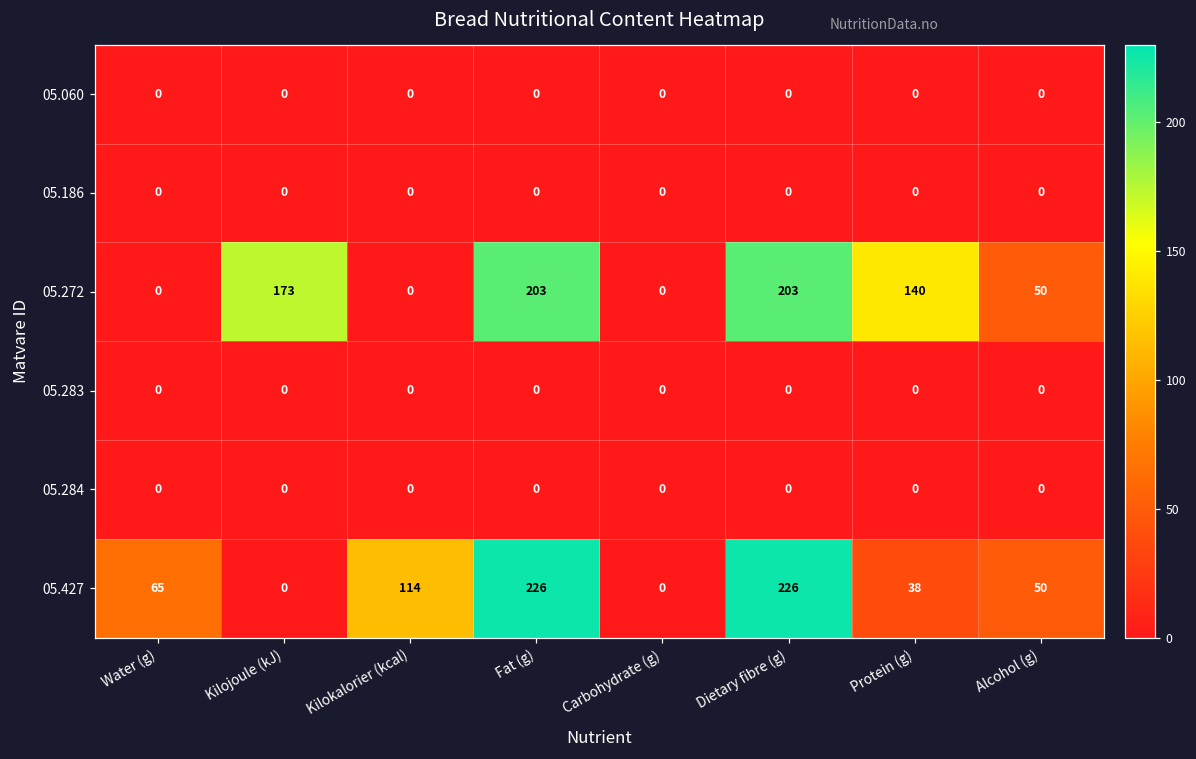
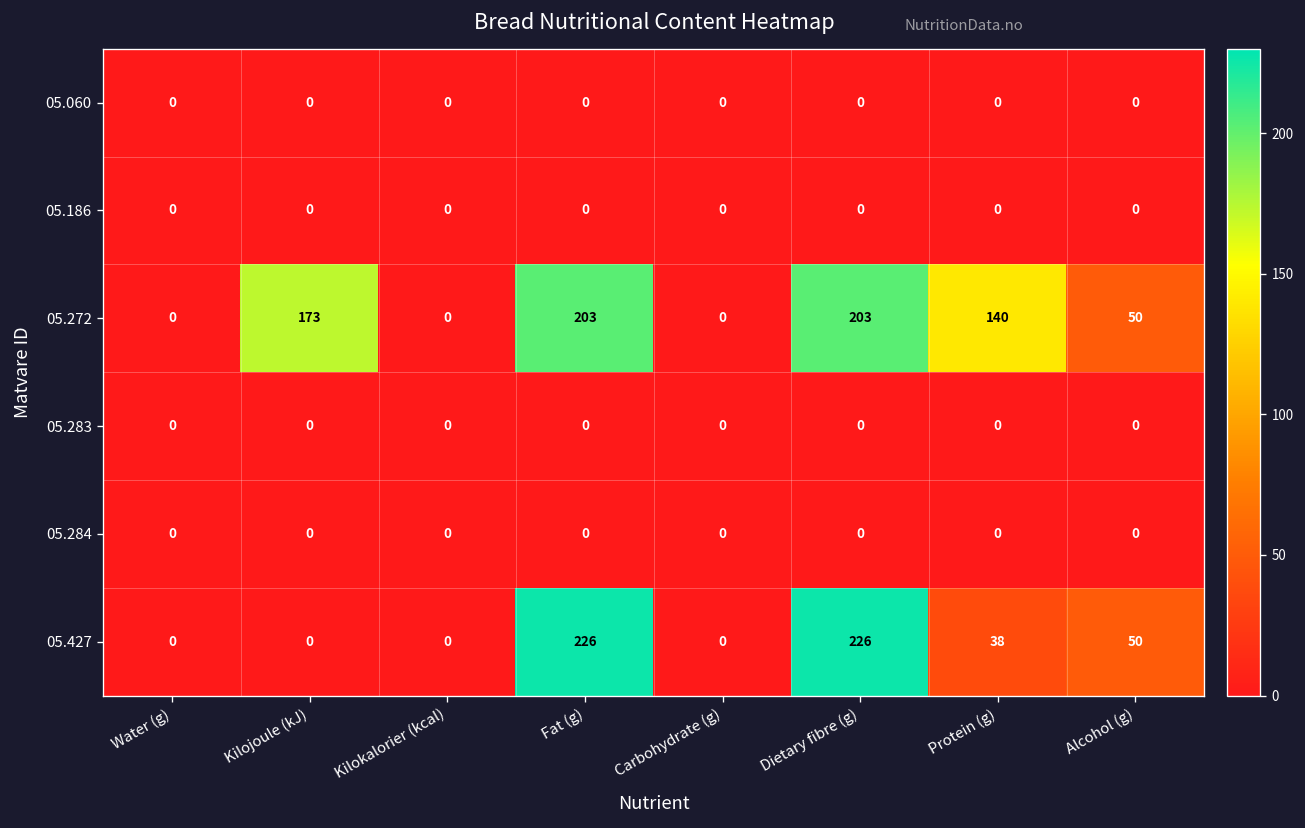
  {
    "05.060": {
      "Water (g)": 0,
      "Kilojoule (kJ)": 0,
      "Kilokalorier (kcal)": 0,
      "Fat (g)": 0,
      "Carbohydrate (g)": 0,
      "Dietary fibre (g)": 0,
      "Protein (g)": 0,
      "Alcohol (g)": 0
    },
    "05.186": {
      "Water (g)": 0,
      "Kilojoule (kJ)": 0,
      "Kilokalorier (kcal)": 0,
      "Fat (g)": 0,
      "Carbohydrate (g)": 0,
      "Dietary fibre (g)": 0,
      "Protein (g)": 0,
      "Alcohol (g)": 0
    },
    "05.272": {
      "Water (g)": 0,
      "Kilojoule (kJ)": 173,
      "Kilokalorier (kcal)": 0,
      "Fat (g)": 203,
      "Carbohydrate (g)": 0,
      "Dietary fibre (g)": 203,
      "Protein (g)": 140,
      "Alcohol (g)": 50
    },
    "05.283": {
      "Water (g)": 0,
      "Kilojoule (kJ)": 0,
      "Kilokalorier (kcal)": 0,
      "Fat (g)": 0,
      "Carbohydrate (g)": 0,
      "Dietary fibre (g)": 0,
      "Protein (g)": 0,
      "Alcohol (g)": 0
    },
    "05.284": {
      "Water (g)": 0,
      "Kilojoule (kJ)": 0,
      "Kilokalorier (kcal)": 0,
      "Fat (g)": 0,
      "Carbohydrate (g)": 0,
      "Dietary fibre (g)": 0,
      "Protein (g)": 0,
      "Alcohol (g)": 0
    },
    "05.427": {
-     "Water (g)": 65,
+     "Water (g)": 0,
      "Kilojoule (kJ)": 0,
-     "Kilokalorier (kcal)": 114,
+     "Kilokalorier (kcal)": 0,
      "Fat (g)": 226,
      "Carbohydrate (g)": 0,
      "Dietary fibre (g)": 226,
      "Protein (g)": 38,
      "Alcohol (g)": 50
    }
  }
